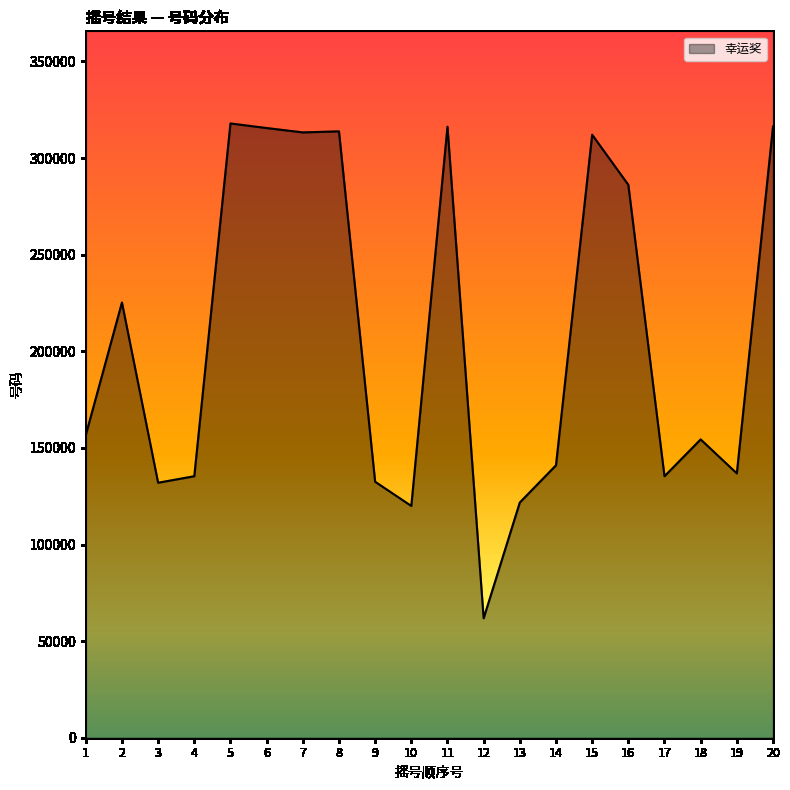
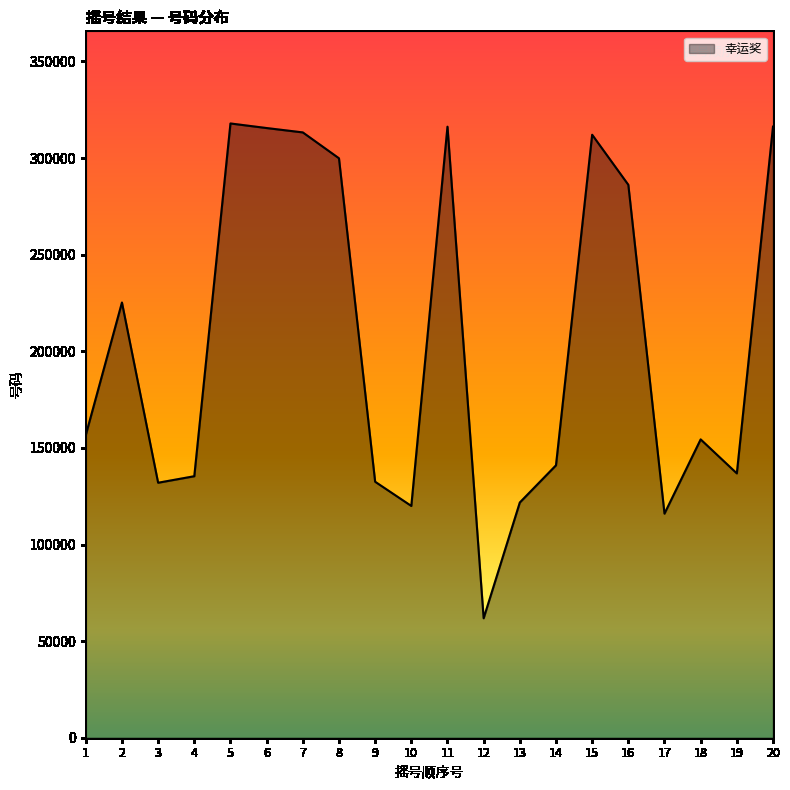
  {
    "1": 157000,
    "2": 225000,
    "3": 132000,
    "4": 135000,
    "5": 318000,
    "6": 316000,
    "7": 313000,
-   "8": 314000,
+   "8": 300000,
    "9": 132000,
    "10": 120000,
    "11": 316000,
    "12": 62000,
    "13": 122000,
    "14": 141000,
    "15": 312000,
    "16": 286000,
-   "17": 135000,
+   "17": 116000,
    "18": 154000,
    "19": 137000,
    "20": 316000
  }
